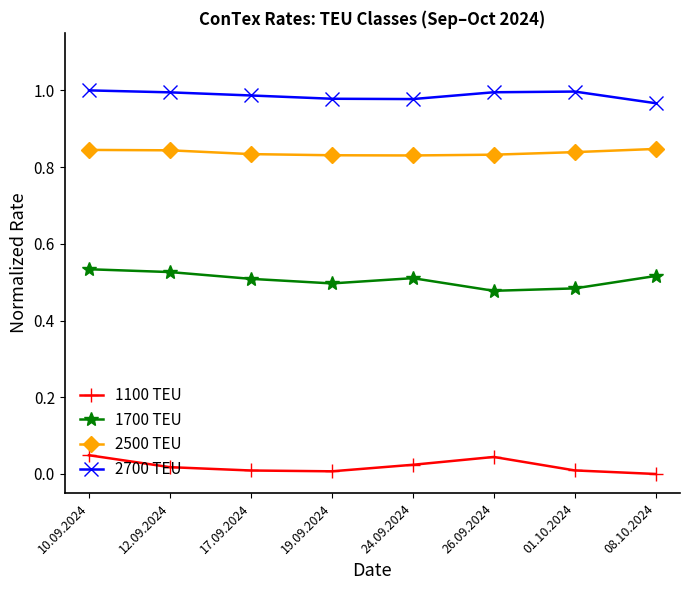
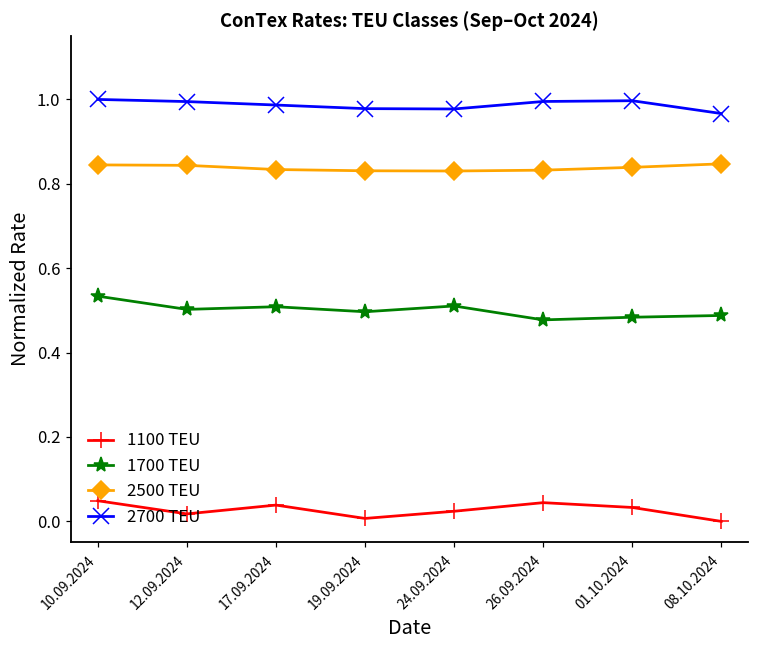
  {
    "1100 TEU": {
      "10.09.2024": 0.05,
      "12.09.2024": 0.02,
-     "17.09.2024": 0.01,
+     "17.09.2024": 0.04,
      "19.09.2024": 0.01,
      "24.09.2024": 0.02,
      "26.09.2024": 0.04,
-     "01.10.2024": 0.01,
+     "01.10.2024": 0.03,
      "08.10.2024": 0.00
    },
    "1700 TEU": {
      "10.09.2024": 0.53,
-     "12.09.2024": 0.53,
+     "12.09.2024": 0.50,
      "17.09.2024": 0.51,
      "19.09.2024": 0.50,
      "24.09.2024": 0.51,
      "26.09.2024": 0.48,
      "01.10.2024": 0.48,
-     "08.10.2024": 0.52
+     "08.10.2024": 0.49
    },
    "2500 TEU": {
      "10.09.2024": 0.84,
      "12.09.2024": 0.84,
      "17.09.2024": 0.83,
      "19.09.2024": 0.83,
      "24.09.2024": 0.83,
      "26.09.2024": 0.83,
      "01.10.2024": 0.84,
      "08.10.2024": 0.85
    },
    "2700 TEU": {
      "10.09.2024": 1.00,
      "12.09.2024": 0.99,
      "17.09.2024": 0.99,
      "19.09.2024": 0.98,
      "24.09.2024": 0.98,
      "26.09.2024": 1.00,
      "01.10.2024": 1.00,
      "08.10.2024": 0.97
    }
  }
